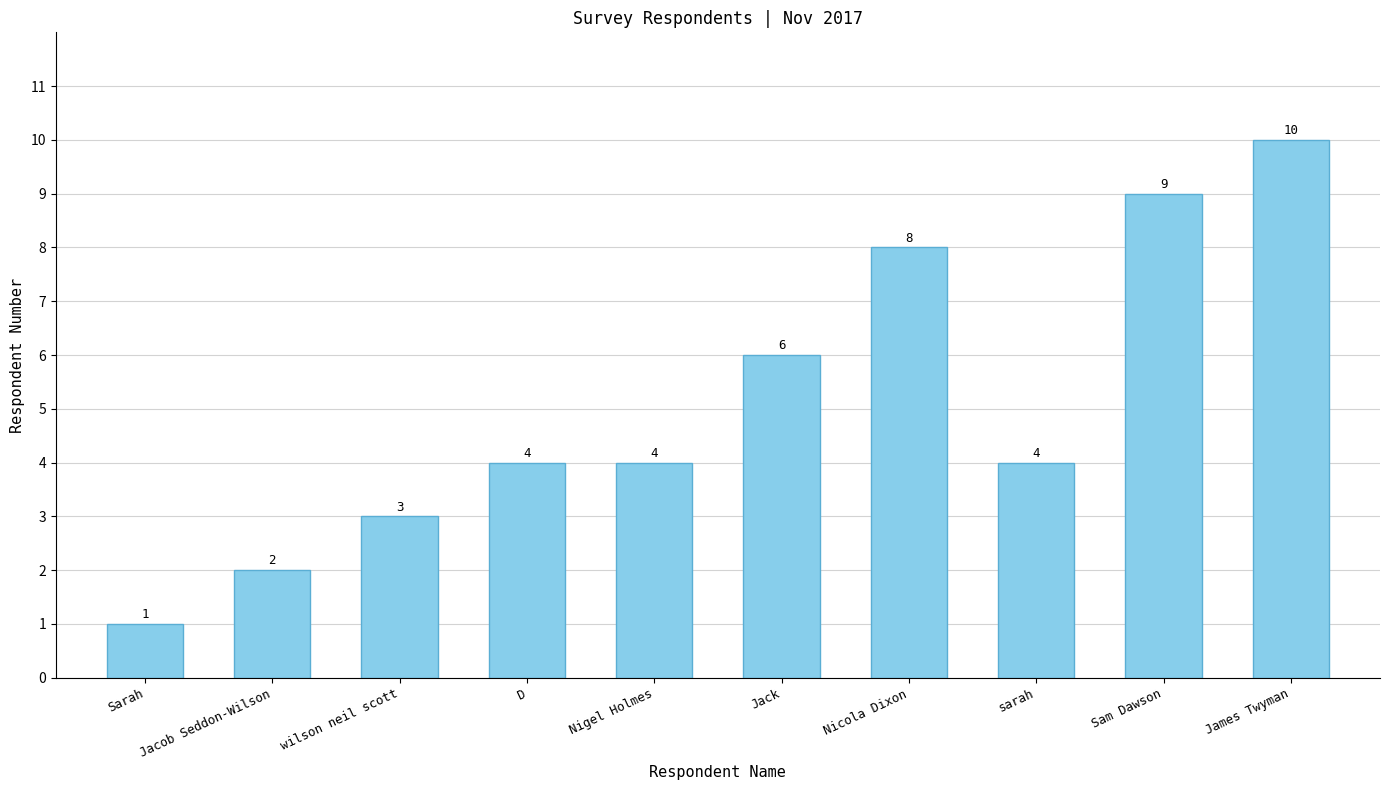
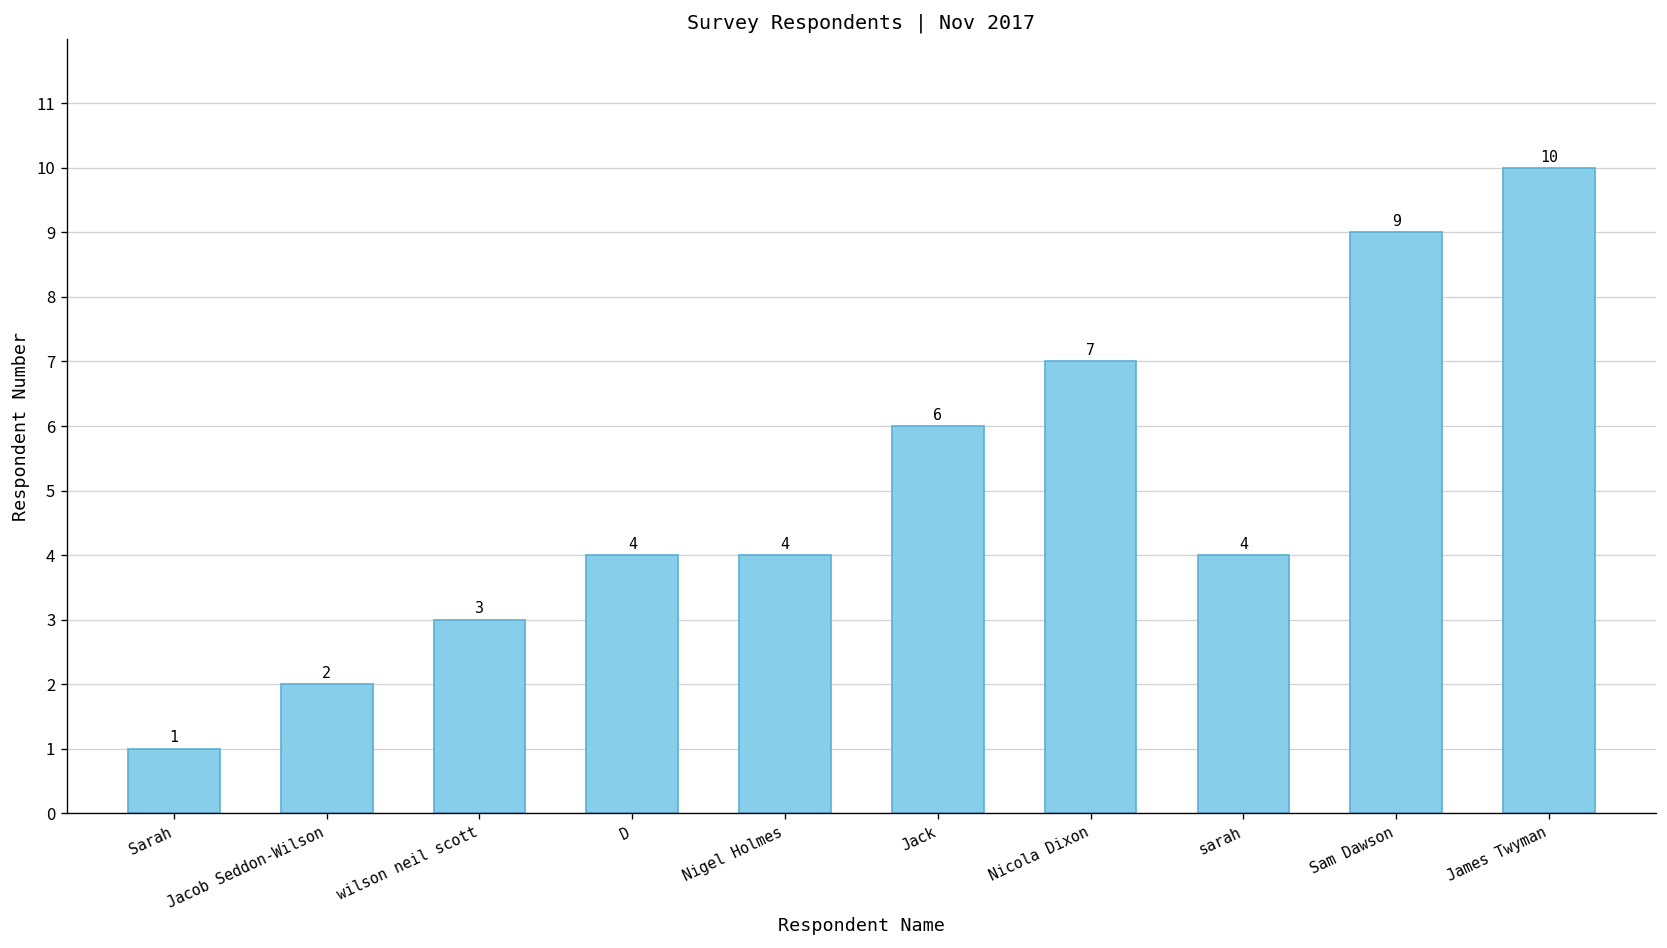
  {
    "Sarah": 1,
    "Jacob Seddon-Wilson": 2,
    "wilson neil scott": 3,
    "D": 4,
    "Nigel Holmes": 4,
    "Jack": 6,
-   "Nicola Dixon": 8,
+   "Nicola Dixon": 7,
    "sarah": 4,
    "Sam Dawson": 9,
    "James Twyman": 10
  }
